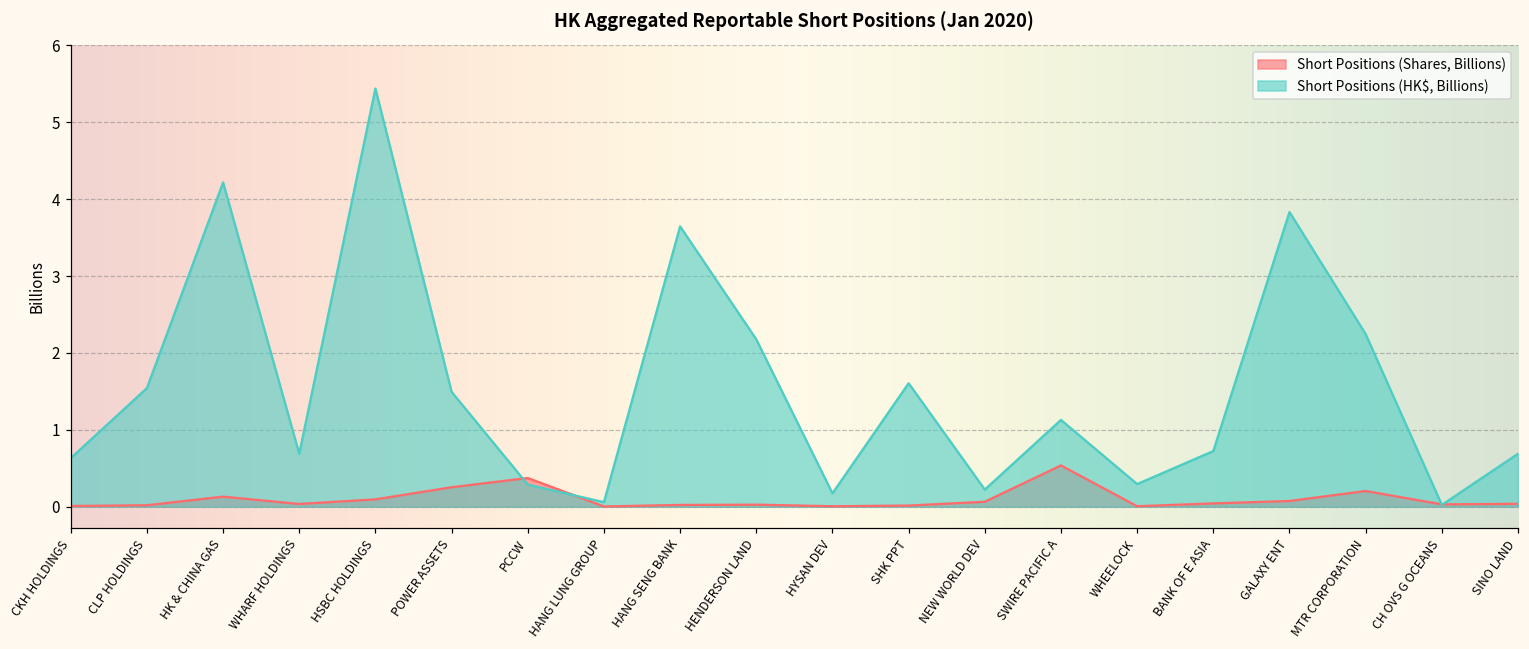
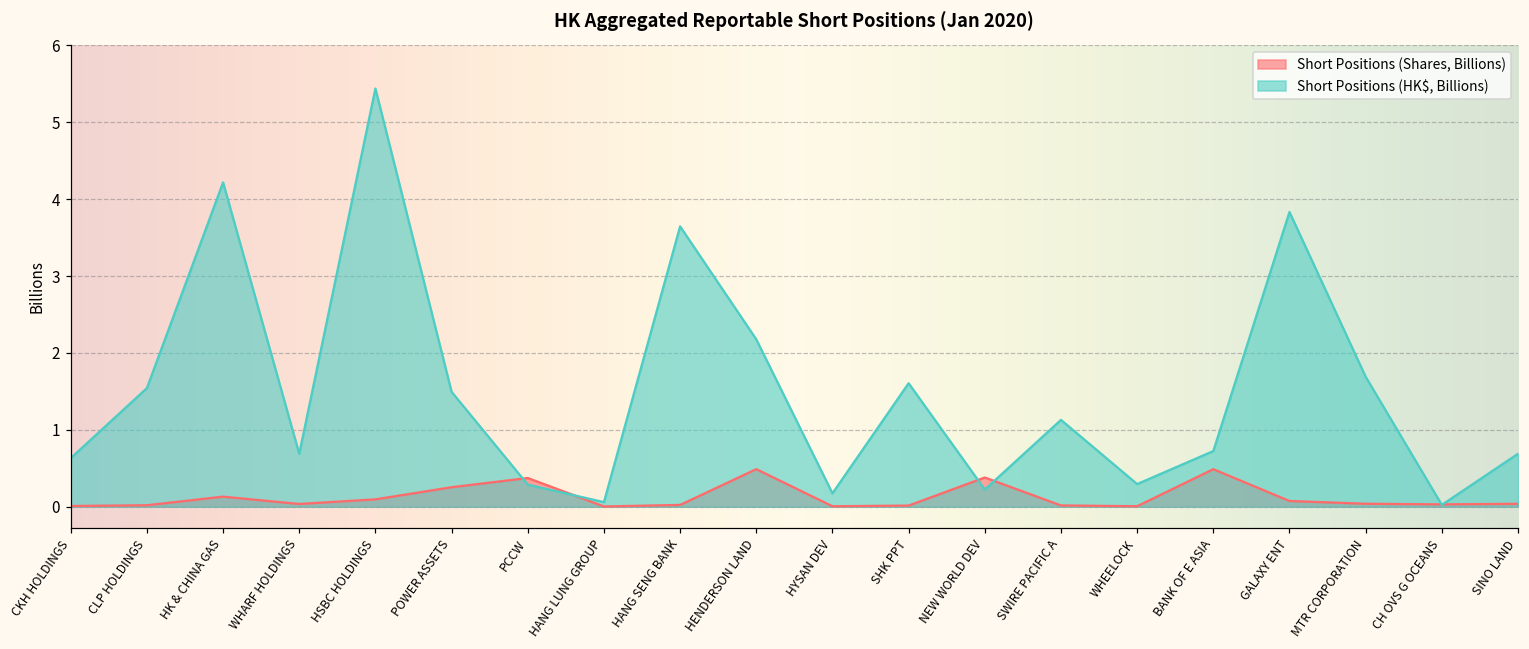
  {
    "Short Positions (Shares, Billions)": {
      "CKH HOLDINGS": 0.0,
      "CLP HOLDINGS": 0.0,
      "HK & CHINA GAS": 0.1,
      "WHARF HOLDINGS": 0.0,
      "HSBC HOLDINGS": 0.1,
      "POWER ASSETS": 0.3,
      "PCCW": 0.4,
      "HANG LUNG GROUP": 0.0,
      "HANG SENG BANK": 0.0,
-     "HENDERSON LAND": 0.0,
+     "HENDERSON LAND": 0.5,
      "HYSAN DEV": 0.0,
      "SHK PPT": 0.0,
-     "NEW WORLD DEV": 0.1,
-     "SWIRE PACIFIC A": 0.5,
+     "NEW WORLD DEV": 0.4,
+     "SWIRE PACIFIC A": 0.0,
      "WHEELOCK": 0.0,
-     "BANK OF E ASIA": 0.0,
+     "BANK OF E ASIA": 0.5,
      "GALAXY ENT": 0.1,
-     "MTR CORPORATION": 0.2,
+     "MTR CORPORATION": 0.0,
      "SINO LAND": 0.0
    },
    "Short Positions (HK$, Billions)": {
      "CKH HOLDINGS": 0.6,
      "CLP HOLDINGS": 1.5,
      "HK & CHINA GAS": 4.2,
      "WHARF HOLDINGS": 0.7,
      "HSBC HOLDINGS": 5.4,
      "POWER ASSETS": 1.5,
      "PCCW": 0.3,
      "HANG LUNG GROUP": 0.1,
      "HANG SENG BANK": 3.6,
      "HENDERSON LAND": 2.2,
      "HYSAN DEV": 0.2,
      "SHK PPT": 1.6,
      "NEW WORLD DEV": 0.2,
      "SWIRE PACIFIC A": 1.1,
      "WHEELOCK": 0.3,
      "BANK OF E ASIA": 0.7,
      "GALAXY ENT": 3.8,
-     "MTR CORPORATION": 2.2,
+     "MTR CORPORATION": 1.7,
      "SINO LAND": 0.7
    }
  }
